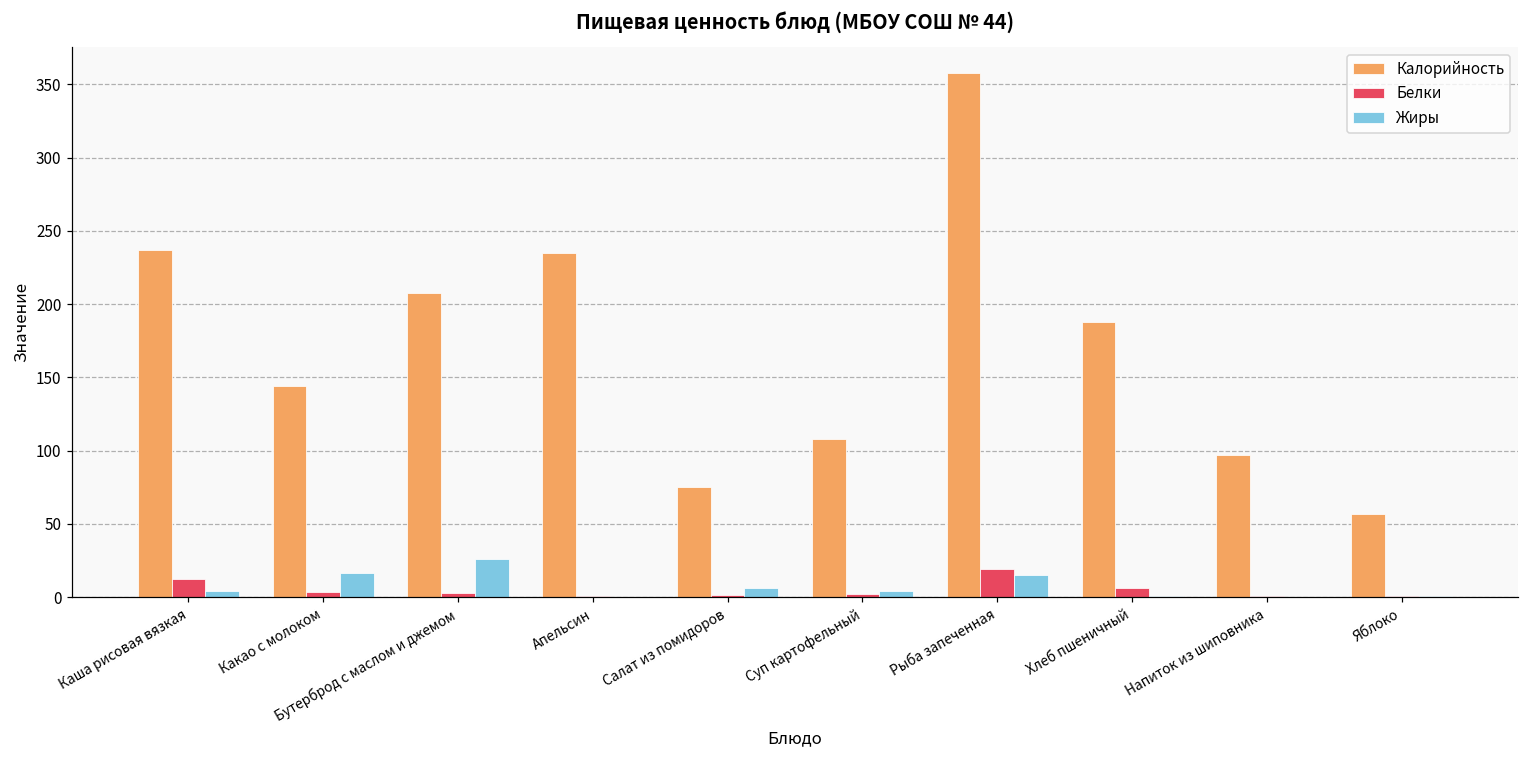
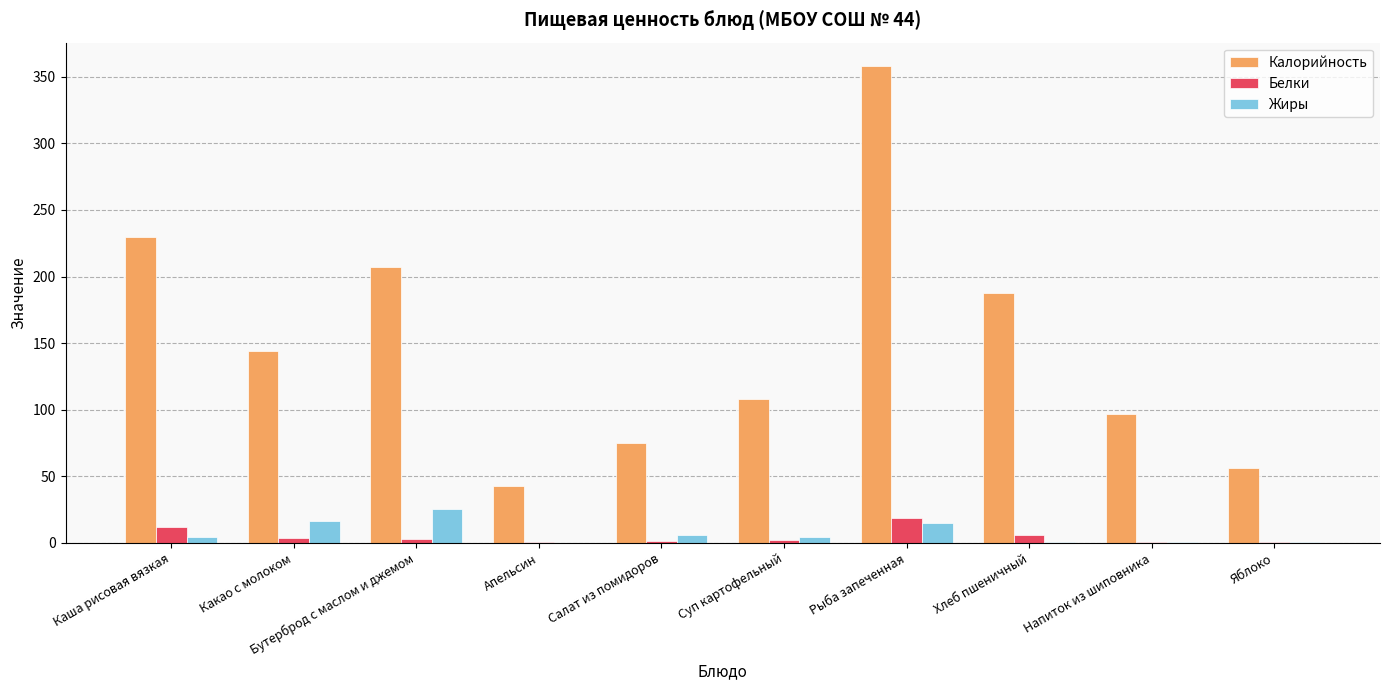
  {
    "Калорийность": {
-     "Каша рисовая вязкая": 237,
+     "Каша рисовая вязкая": 230,
      "Какао с молоком": 144,
      "Бутерброд с маслом и джемом": 208,
-     "Апельсин": 235,
+     "Апельсин": 43,
      "Салат из помидоров": 75,
      "Суп картофельный": 108,
      "Рыба запеченная": 358,
      "Хлеб пшеничный": 188,
      "Напиток из шиповника": 97,
      "Яблоко": 56
    },
    "Белки": {
      "Каша рисовая вязкая": 12,
      "Какао с молоком": 4,
      "Бутерброд с маслом и джемом": 3,
      "Суп картофельный": 2,
      "Рыба запеченная": 19,
      "Хлеб пшеничный": 6
    },
    "Жиры": {
      "Каша рисовая вязкая": 4,
      "Какао с молоком": 17,
      "Бутерброд с маслом и джемом": 26,
      "Салат из помидоров": 6,
      "Суп картофельный": 4,
      "Рыба запеченная": 15
    }
  }
